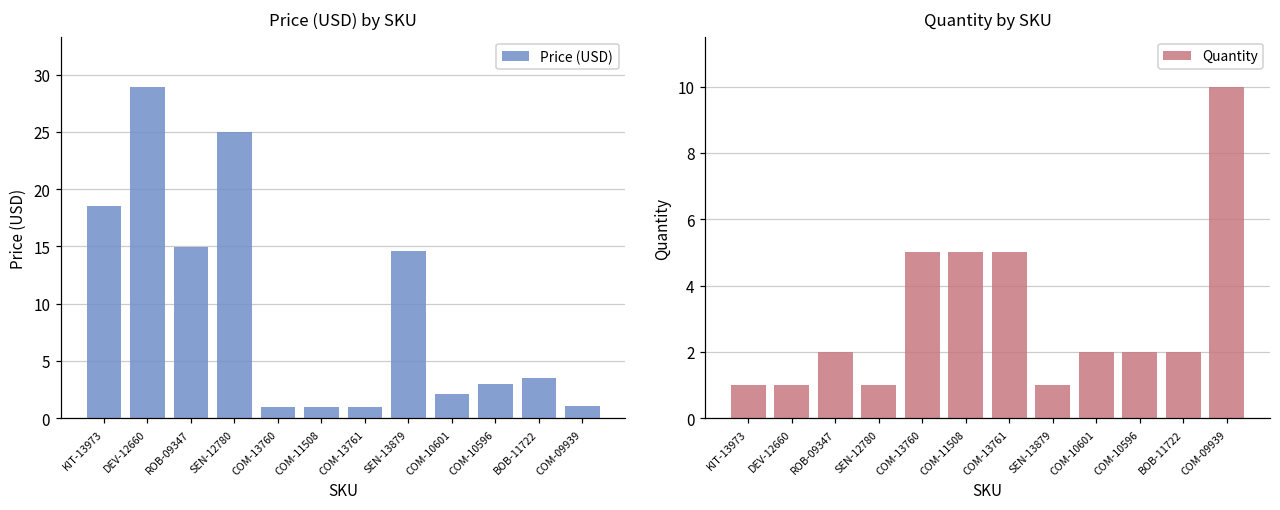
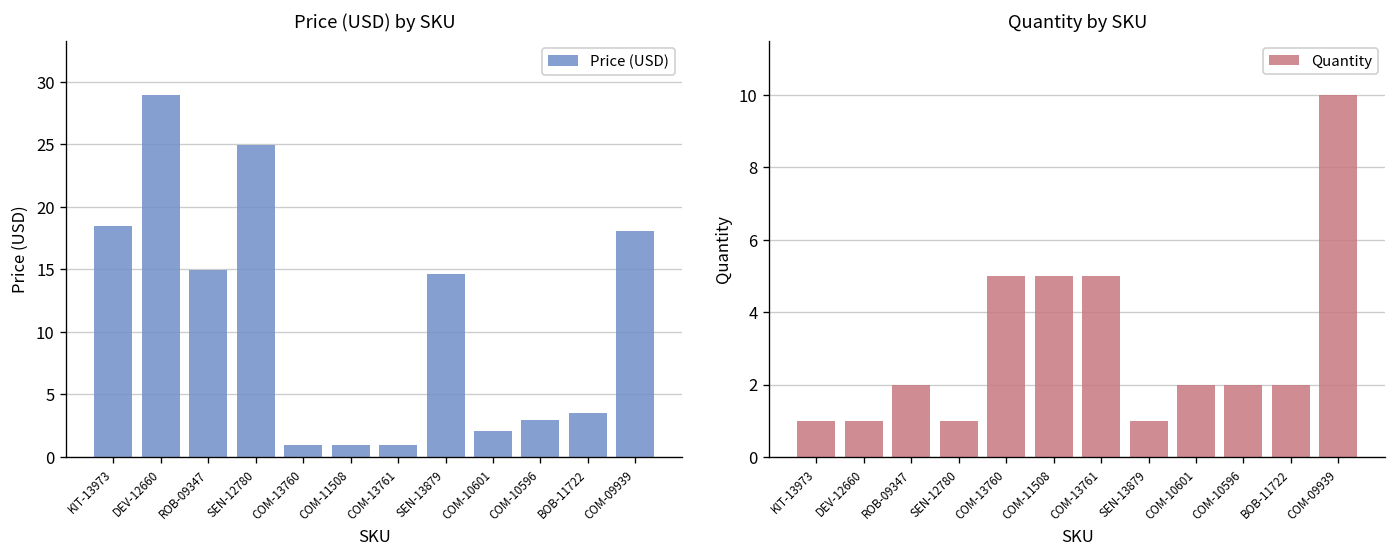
  {
    "Price (USD) by SKU": {
      "KIT-13973": 18.5,
      "DEV-12660": 29.0,
      "ROB-09347": 15.0,
      "SEN-12780": 25.0,
      "COM-13760": 1.0,
      "COM-11508": 1.0,
      "COM-13761": 1.0,
      "SEN-13879": 14.6,
      "COM-10601": 2.1,
      "COM-10596": 3.0,
      "BOB-11722": 3.5,
-     "COM-09939": 1.1
+     "COM-09939": 18.0
    },
    "Quantity by SKU": {
      "KIT-13973": 1.0,
      "DEV-12660": 1.0,
      "ROB-09347": 2.0,
      "SEN-12780": 1.0,
      "COM-13760": 5.0,
      "COM-11508": 5.0,
      "COM-13761": 5.0,
      "SEN-13879": 1.0,
      "COM-10601": 2.0,
      "COM-10596": 2.0,
      "BOB-11722": 2.0,
      "COM-09939": 10.0
    }
  }
